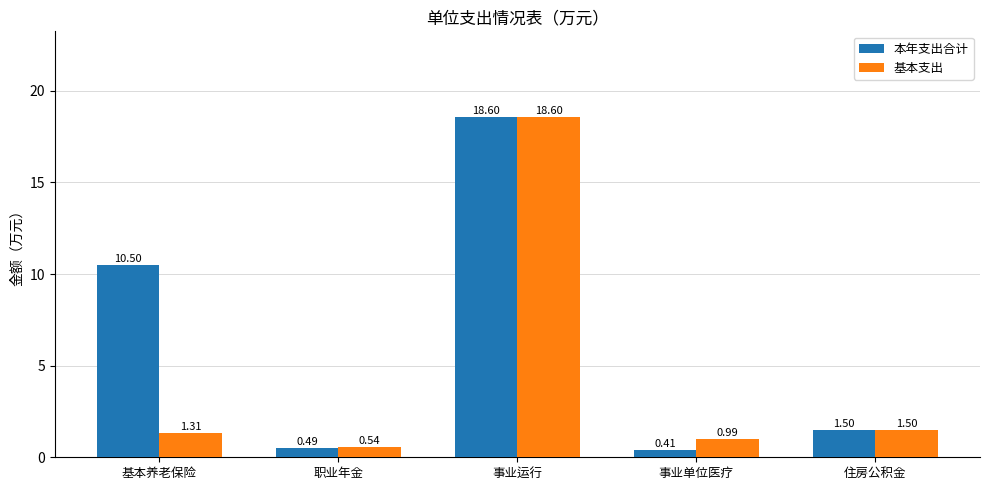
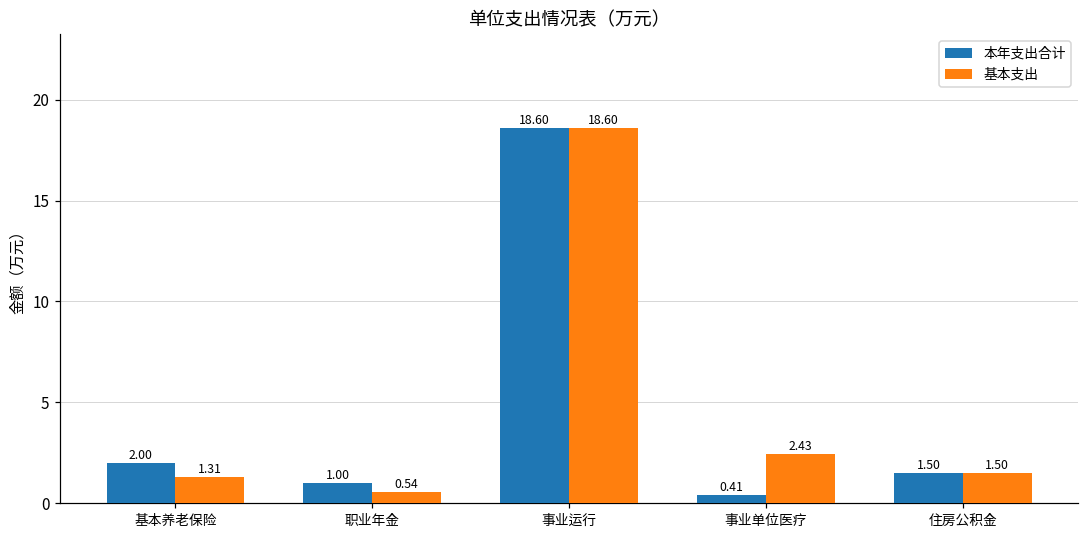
  {
    "本年支出合计": {
-     "基本养老保险": 10.50,
-     "职业年金": 0.49,
+     "基本养老保险": 2.00,
+     "职业年金": 1.00,
      "事业运行": 18.60,
      "事业单位医疗": 0.41,
      "住房公积金": 1.50
    },
    "基本支出": {
      "基本养老保险": 1.31,
      "职业年金": 0.54,
      "事业运行": 18.60,
-     "事业单位医疗": 0.99,
+     "事业单位医疗": 2.43,
      "住房公积金": 1.50
    }
  }
